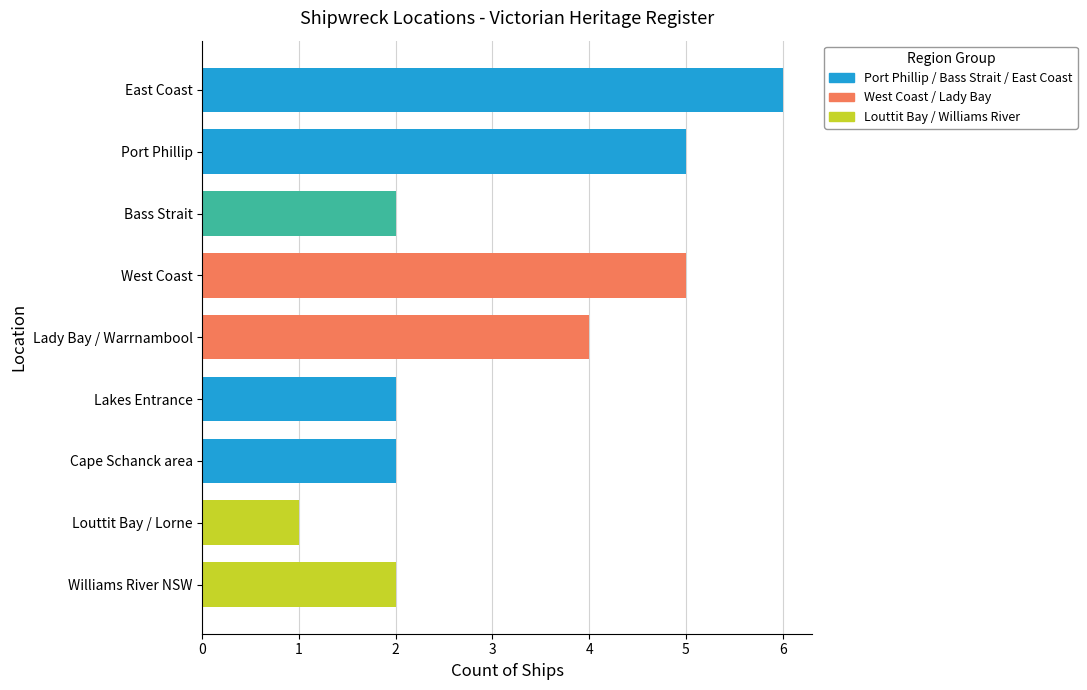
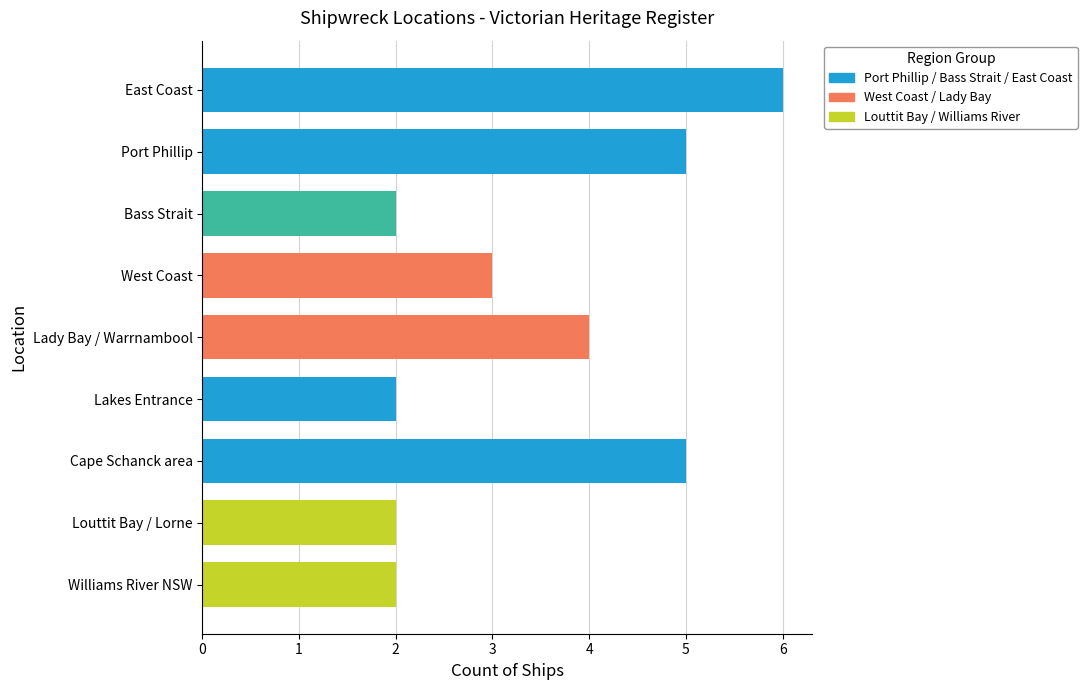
  {
    "East Coast": 6,
    "Port Phillip": 5,
    "Bass Strait": 2,
-   "West Coast": 5,
+   "West Coast": 3,
    "Lady Bay / Warrnambool": 4,
    "Lakes Entrance": 2,
-   "Cape Schanck area": 2,
-   "Louttit Bay / Lorne": 1,
+   "Cape Schanck area": 5,
+   "Louttit Bay / Lorne": 2,
    "Williams River NSW": 2
  }
